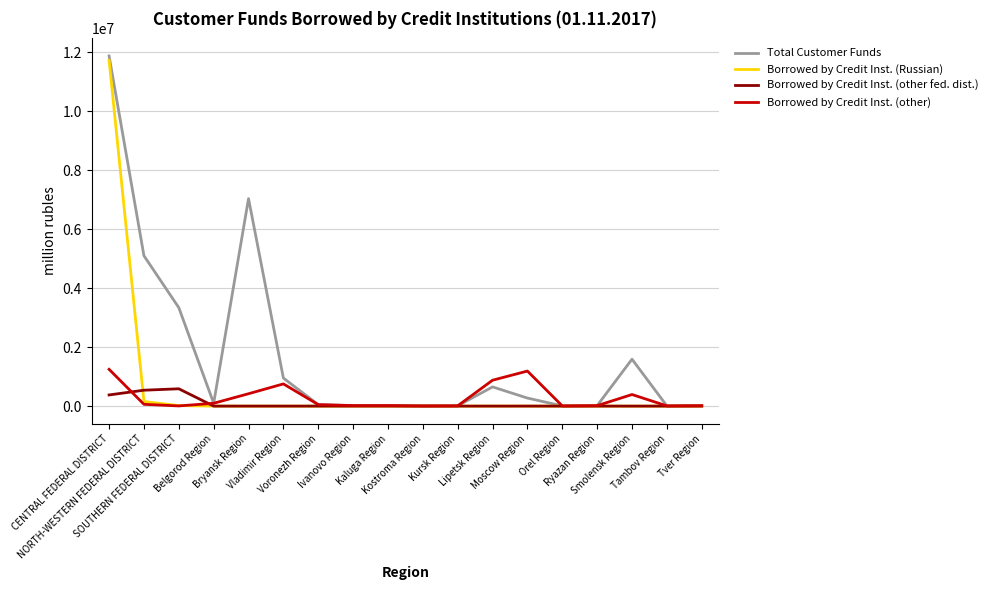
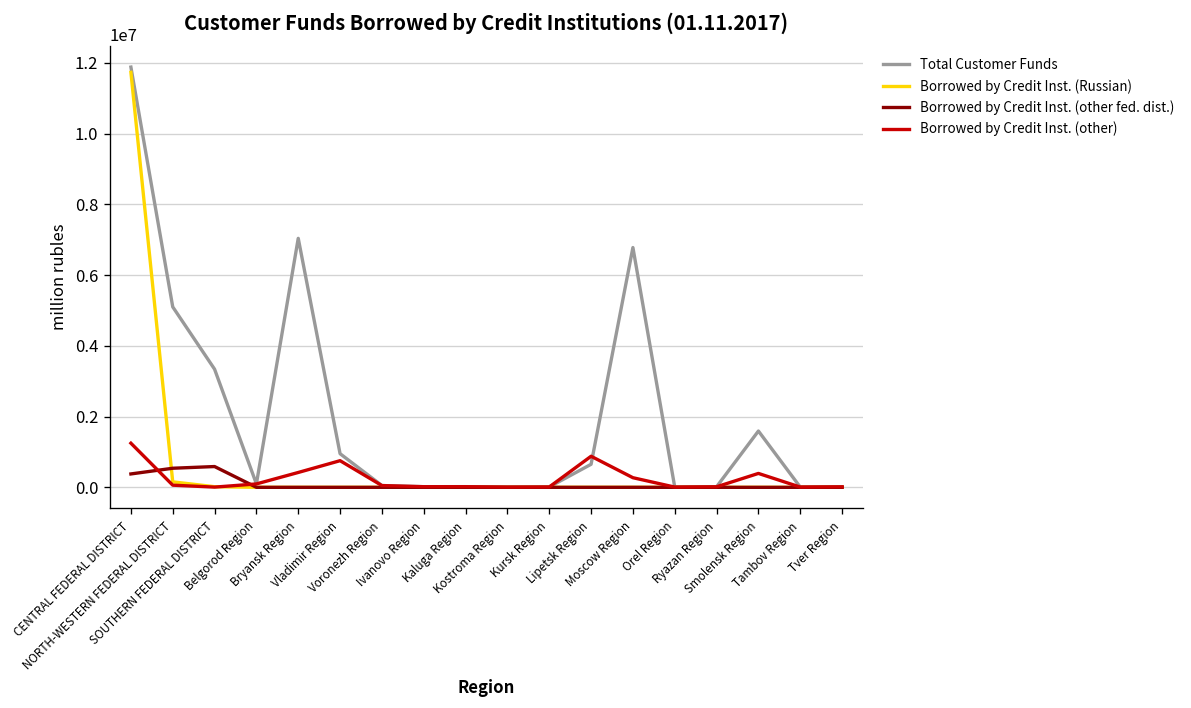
  {
    "Total Customer Funds": {
      "CENTRAL FEDERAL DISTRICT": 11900000,
      "NORTH-WESTERN FEDERAL DISTRICT": 5100000,
      "SOUTHERN FEDERAL DISTRICT": 3300000,
      "Bryansk Region": 7000000,
      "Vladimir Region": 1000000,
      "Lipetsk Region": 700000,
-     "Moscow Region": 300000,
+     "Moscow Region": 6800000,
      "Smolensk Region": 1600000
    },
    "Borrowed by Credit Inst. (Russian)": {
      "CENTRAL FEDERAL DISTRICT": 11700000,
      "NORTH-WESTERN FEDERAL DISTRICT": 200000
    },
    "Borrowed by Credit Inst. (other fed. dist.)": {
      "CENTRAL FEDERAL DISTRICT": 400000,
      "NORTH-WESTERN FEDERAL DISTRICT": 500000,
      "SOUTHERN FEDERAL DISTRICT": 600000
    },
    "Borrowed by Credit Inst. (other)": {
      "CENTRAL FEDERAL DISTRICT": 1200000,
      "NORTH-WESTERN FEDERAL DISTRICT": 100000,
      "Bryansk Region": 400000,
      "Vladimir Region": 800000,
      "Lipetsk Region": 900000,
-     "Moscow Region": 1200000,
+     "Moscow Region": 300000,
      "Smolensk Region": 400000
    }
  }
